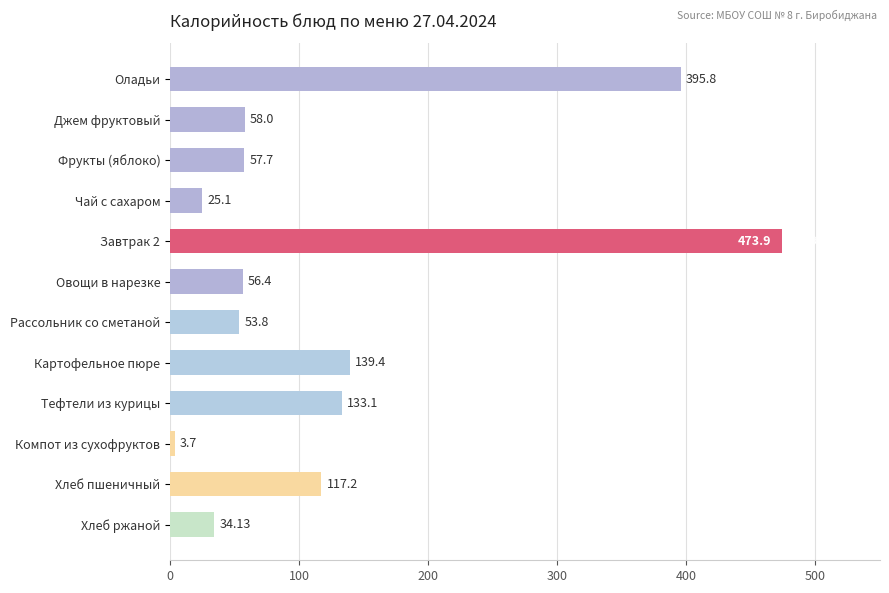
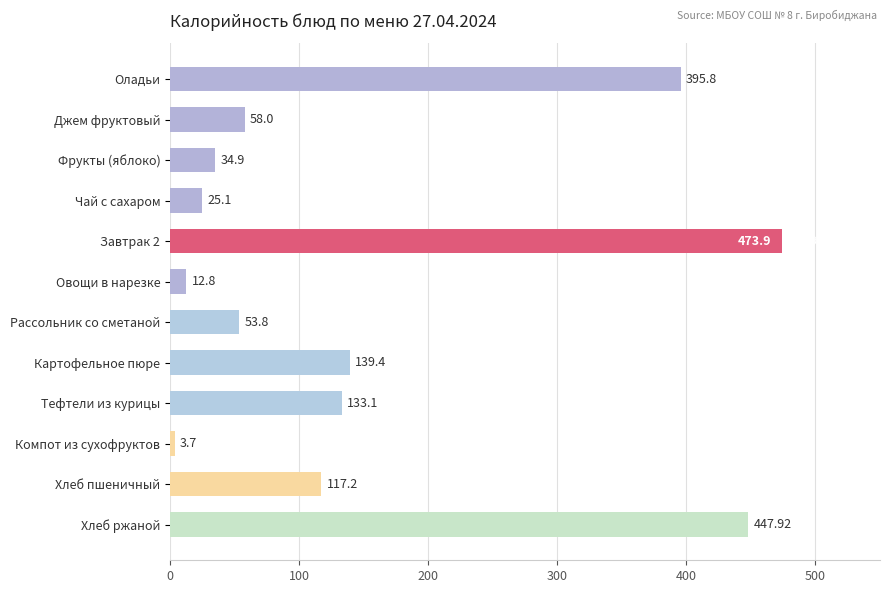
  {
    "Оладьи": 395.8,
    "Джем фруктовый": 58.0,
-   "Фрукты (яблоко)": 57.7,
+   "Фрукты (яблоко)": 34.9,
    "Чай с сахаром": 25.1,
    "Завтрак 2": 473.9,
-   "Овощи в нарезке": 56.4,
+   "Овощи в нарезке": 12.8,
    "Рассольник со сметаной": 53.8,
    "Картофельное пюре": 139.4,
    "Тефтели из курицы": 133.1,
    "Компот из сухофруктов": 3.7,
    "Хлеб пшеничный": 117.2,
-   "Хлеб ржаной": 34.13
+   "Хлеб ржаной": 447.92
  }
